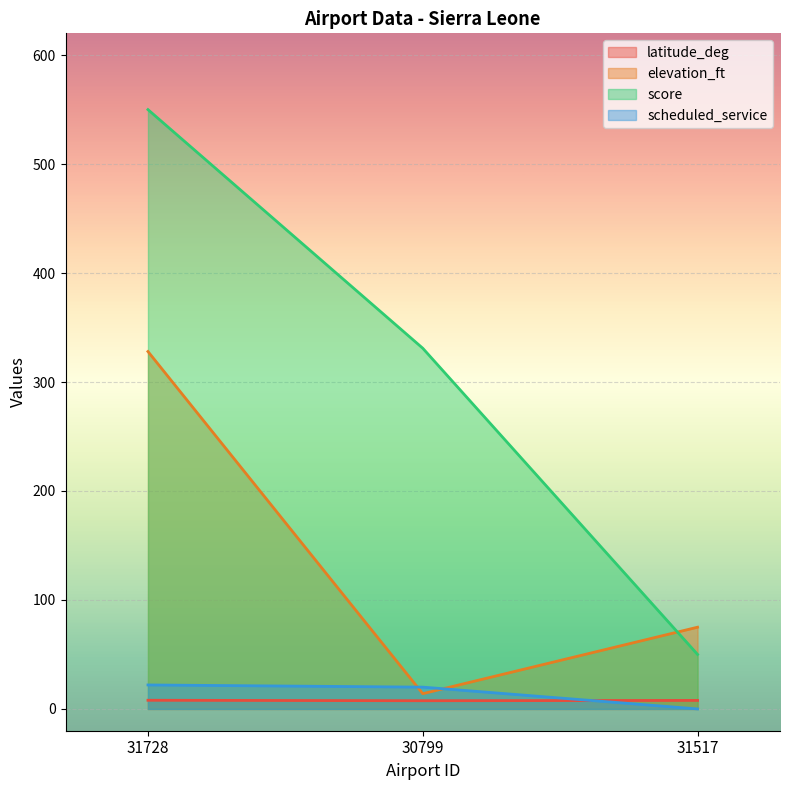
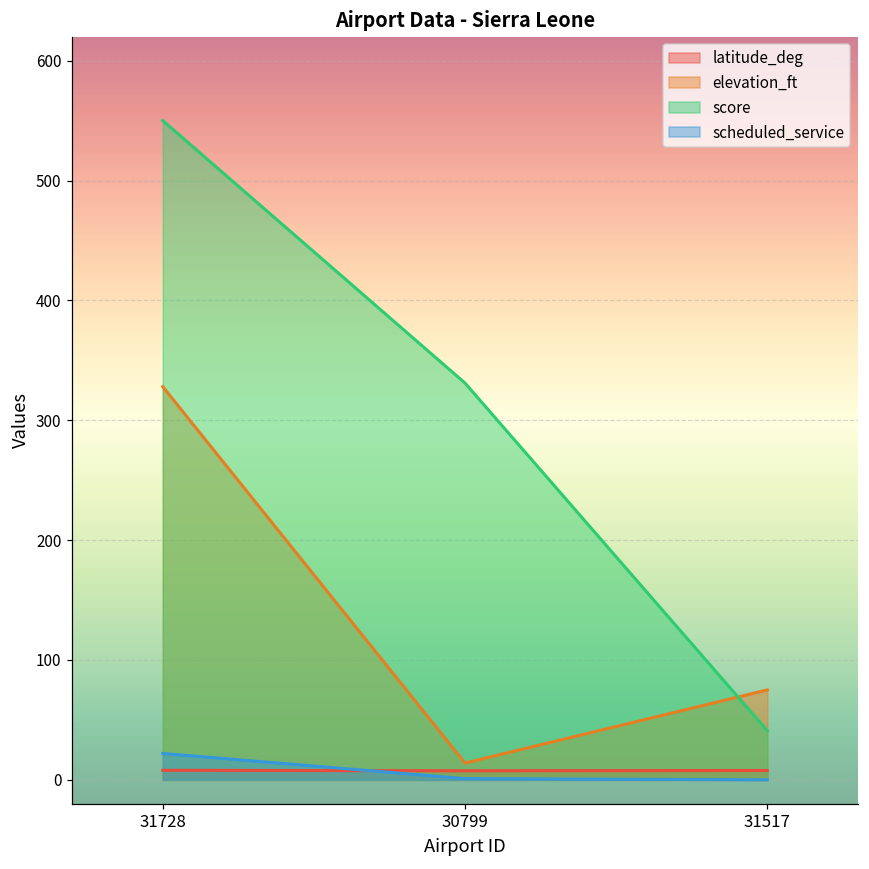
  {
    "score": {
      "31728": 550,
      "30799": 331,
-     "31517": 50
+     "31517": 41
    },
    "scheduled_service": {
      "31728": 22,
-     "30799": 20,
+     "30799": 1,
      "31517": 0
    }
  }
